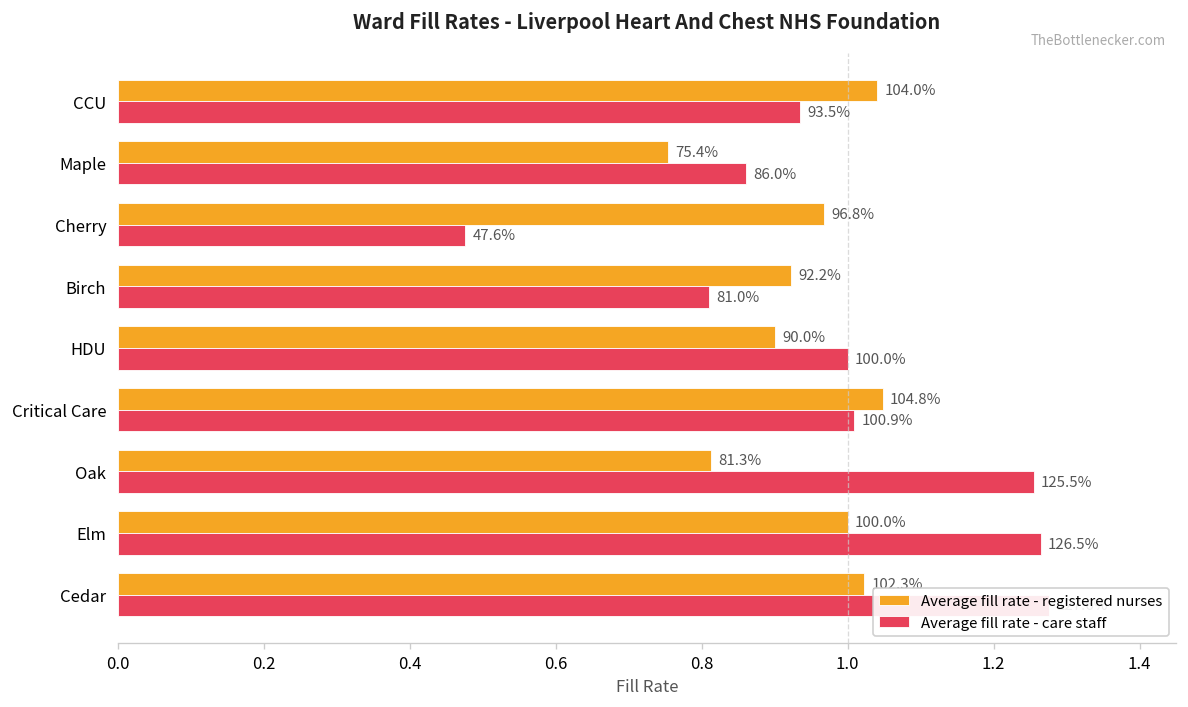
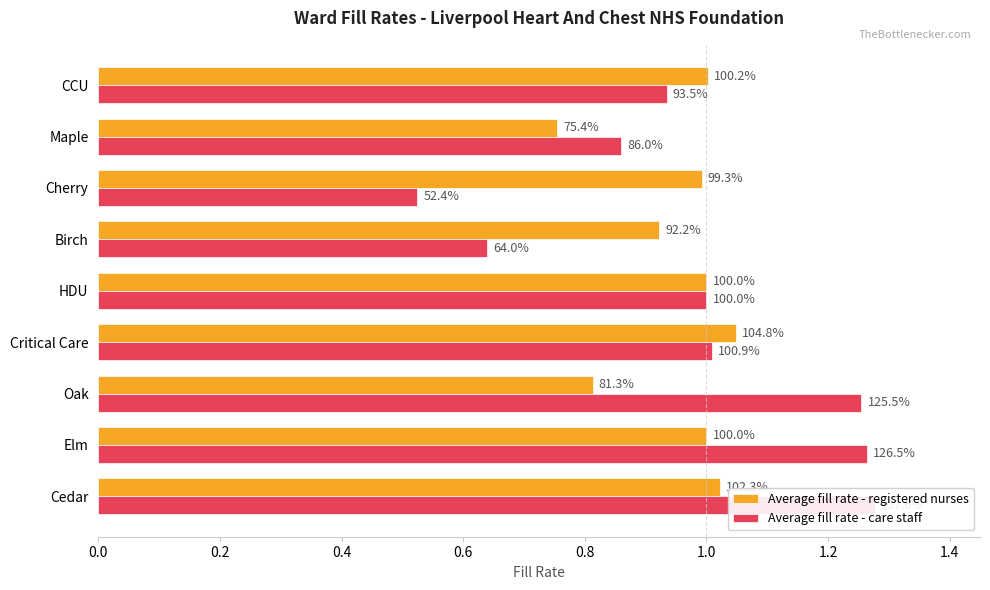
  {
    "Average fill rate - registered nurses": {
-     "CCU": "104.0%",
+     "CCU": "100.2%",
      "Maple": "75.4%",
-     "Cherry": "96.8%",
+     "Cherry": "99.3%",
      "Birch": "92.2%",
-     "HDU": "90.0%",
+     "HDU": "100.0%",
      "Critical Care": "104.8%",
      "Oak": "81.3%",
      "Elm": "100.0%"
    },
    "Average fill rate - care staff": {
      "CCU": "93.5%",
      "Maple": "86.0%",
-     "Cherry": "47.6%",
-     "Birch": "81.0%",
+     "Cherry": "52.4%",
+     "Birch": "64.0%",
      "HDU": "100.0%",
      "Critical Care": "100.9%",
      "Oak": "125.5%",
      "Elm": "126.5%"
    }
  }
